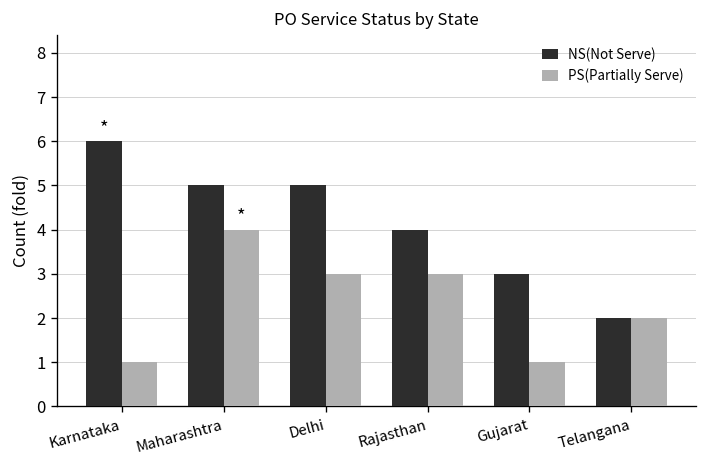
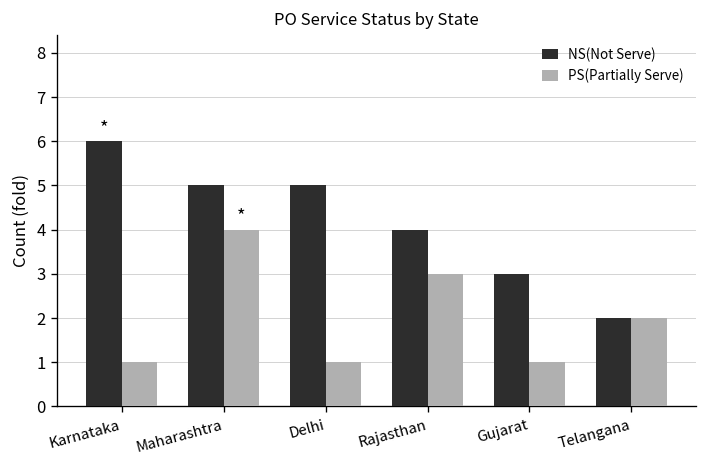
  {
    "NS(Not Serve)": {
      "Karnataka": 6,
      "Maharashtra": 5,
      "Delhi": 5,
      "Rajasthan": 4,
      "Gujarat": 3,
      "Telangana": 2
    },
    "PS(Partially Serve)": {
      "Karnataka": 1,
      "Maharashtra": 4,
-     "Delhi": 3,
+     "Delhi": 1,
      "Rajasthan": 3,
      "Gujarat": 1,
      "Telangana": 2
    }
  }
